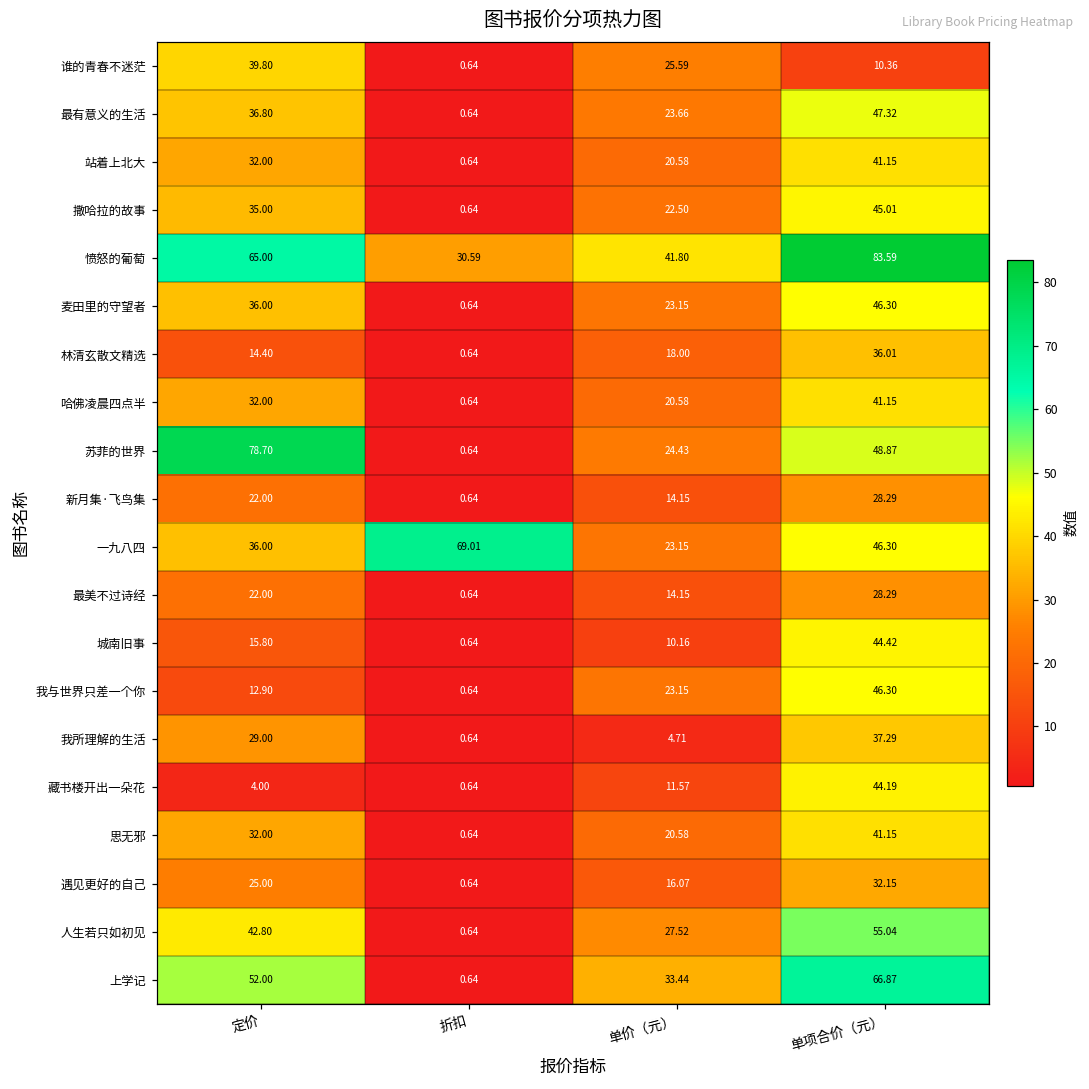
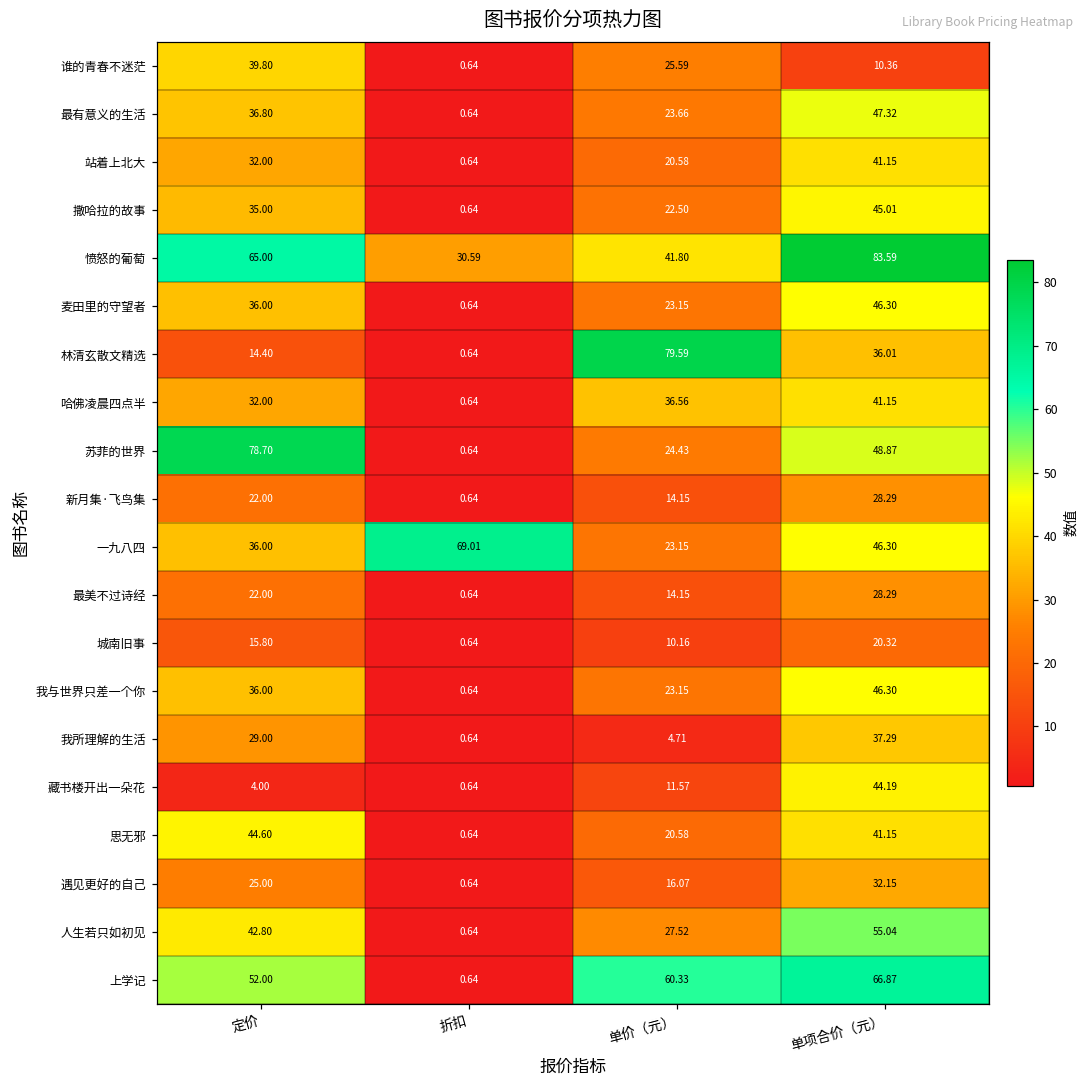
  {
    "谁的青春不迷茫": {
      "定价": 39.80,
      "折扣": 0.64,
      "单价（元）": 25.59,
      "单项合价（元）": 10.36
    },
    "最有意义的生活": {
      "定价": 36.80,
      "折扣": 0.64,
      "单价（元）": 23.66,
      "单项合价（元）": 47.32
    },
    "站着上北大": {
      "定价": 32.00,
      "折扣": 0.64,
      "单价（元）": 20.58,
      "单项合价（元）": 41.15
    },
    "撒哈拉的故事": {
      "定价": 35.00,
      "折扣": 0.64,
      "单价（元）": 22.50,
      "单项合价（元）": 45.01
    },
    "愤怒的葡萄": {
      "定价": 65.00,
      "折扣": 30.59,
      "单价（元）": 41.80,
      "单项合价（元）": 83.59
    },
    "麦田里的守望者": {
      "定价": 36.00,
      "折扣": 0.64,
      "单价（元）": 23.15,
      "单项合价（元）": 46.30
    },
    "林清玄散文精选": {
      "定价": 14.40,
      "折扣": 0.64,
-     "单价（元）": 18.00,
+     "单价（元）": 79.59,
      "单项合价（元）": 36.01
    },
    "哈佛凌晨四点半": {
      "定价": 32.00,
      "折扣": 0.64,
-     "单价（元）": 20.58,
+     "单价（元）": 36.56,
      "单项合价（元）": 41.15
    },
    "苏菲的世界": {
      "定价": 78.70,
      "折扣": 0.64,
      "单价（元）": 24.43,
      "单项合价（元）": 48.87
    },
    "新月集·飞鸟集": {
      "定价": 22.00,
      "折扣": 0.64,
      "单价（元）": 14.15,
      "单项合价（元）": 28.29
    },
    "一九八四": {
      "定价": 36.00,
      "折扣": 69.01,
      "单价（元）": 23.15,
      "单项合价（元）": 46.30
    },
    "最美不过诗经": {
      "定价": 22.00,
      "折扣": 0.64,
      "单价（元）": 14.15,
      "单项合价（元）": 28.29
    },
    "城南旧事": {
      "定价": 15.80,
      "折扣": 0.64,
      "单价（元）": 10.16,
-     "单项合价（元）": 44.42
+     "单项合价（元）": 20.32
    },
    "我与世界只差一个你": {
-     "定价": 12.90,
+     "定价": 36.00,
      "折扣": 0.64,
      "单价（元）": 23.15,
      "单项合价（元）": 46.30
    },
    "我所理解的生活": {
      "定价": 29.00,
      "折扣": 0.64,
      "单价（元）": 4.71,
      "单项合价（元）": 37.29
    },
    "藏书楼开出一朵花": {
      "定价": 4.00,
      "折扣": 0.64,
      "单价（元）": 11.57,
      "单项合价（元）": 44.19
    },
    "思无邪": {
-     "定价": 32.00,
+     "定价": 44.60,
      "折扣": 0.64,
      "单价（元）": 20.58,
      "单项合价（元）": 41.15
    },
    "遇见更好的自己": {
      "定价": 25.00,
      "折扣": 0.64,
      "单价（元）": 16.07,
      "单项合价（元）": 32.15
    },
    "人生若只如初见": {
      "定价": 42.80,
      "折扣": 0.64,
      "单价（元）": 27.52,
      "单项合价（元）": 55.04
    },
    "上学记": {
      "定价": 52.00,
      "折扣": 0.64,
-     "单价（元）": 33.44,
+     "单价（元）": 60.33,
      "单项合价（元）": 66.87
    }
  }
